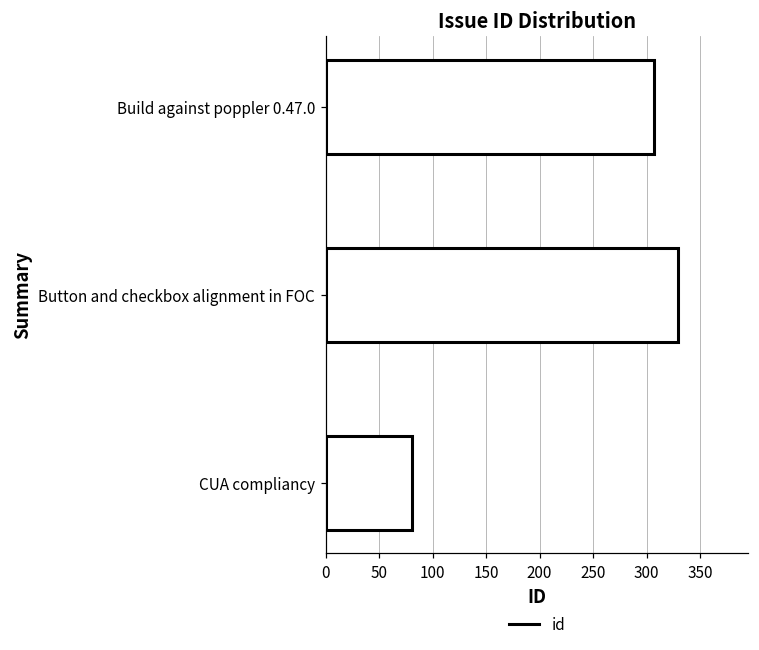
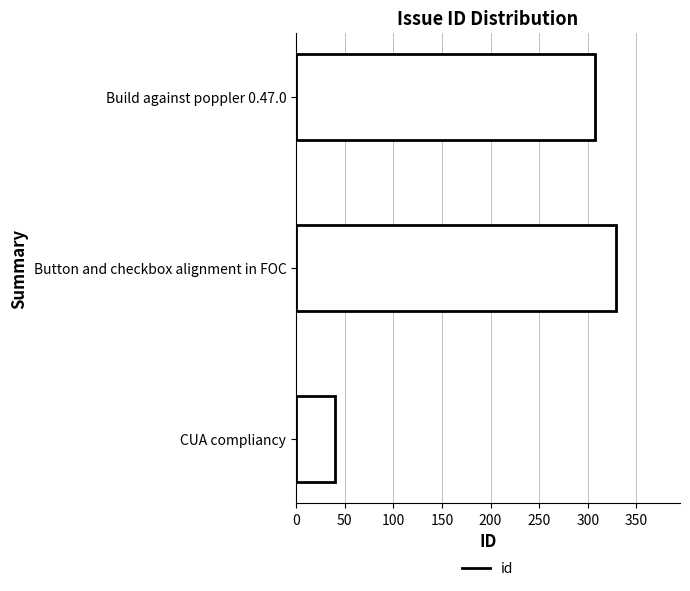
  {
    "Build against poppler 0.47.0": 310,
    "Button and checkbox alignment in FOC": 330,
-   "CUA compliancy": 80
+   "CUA compliancy": 40
  }
